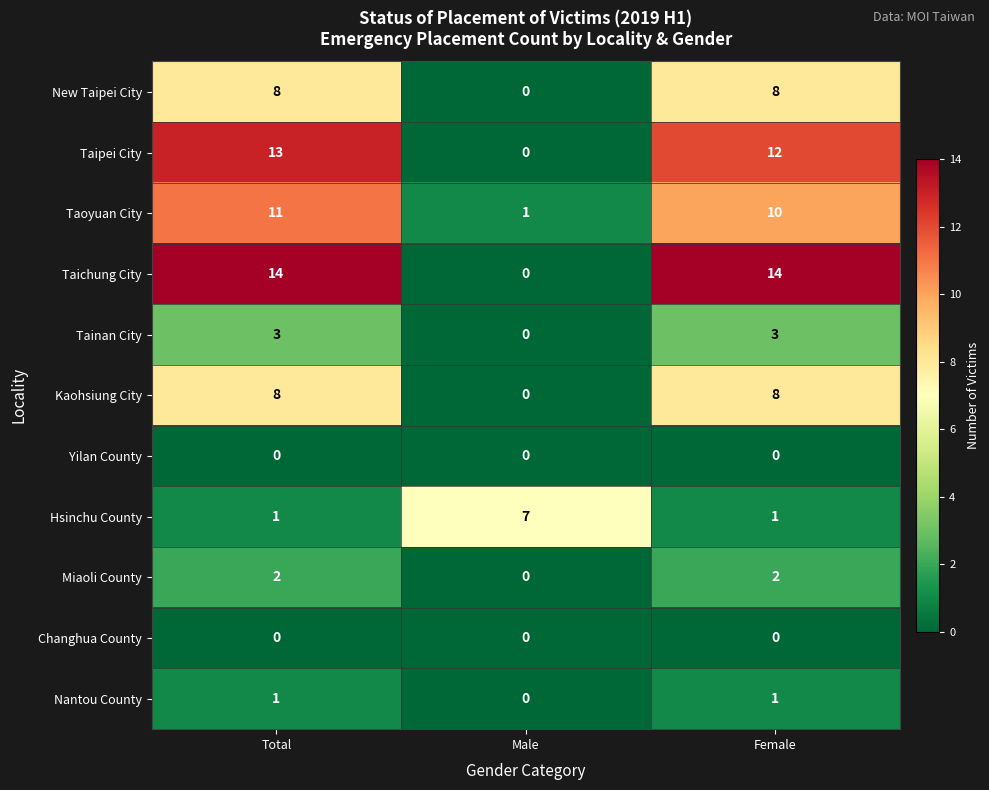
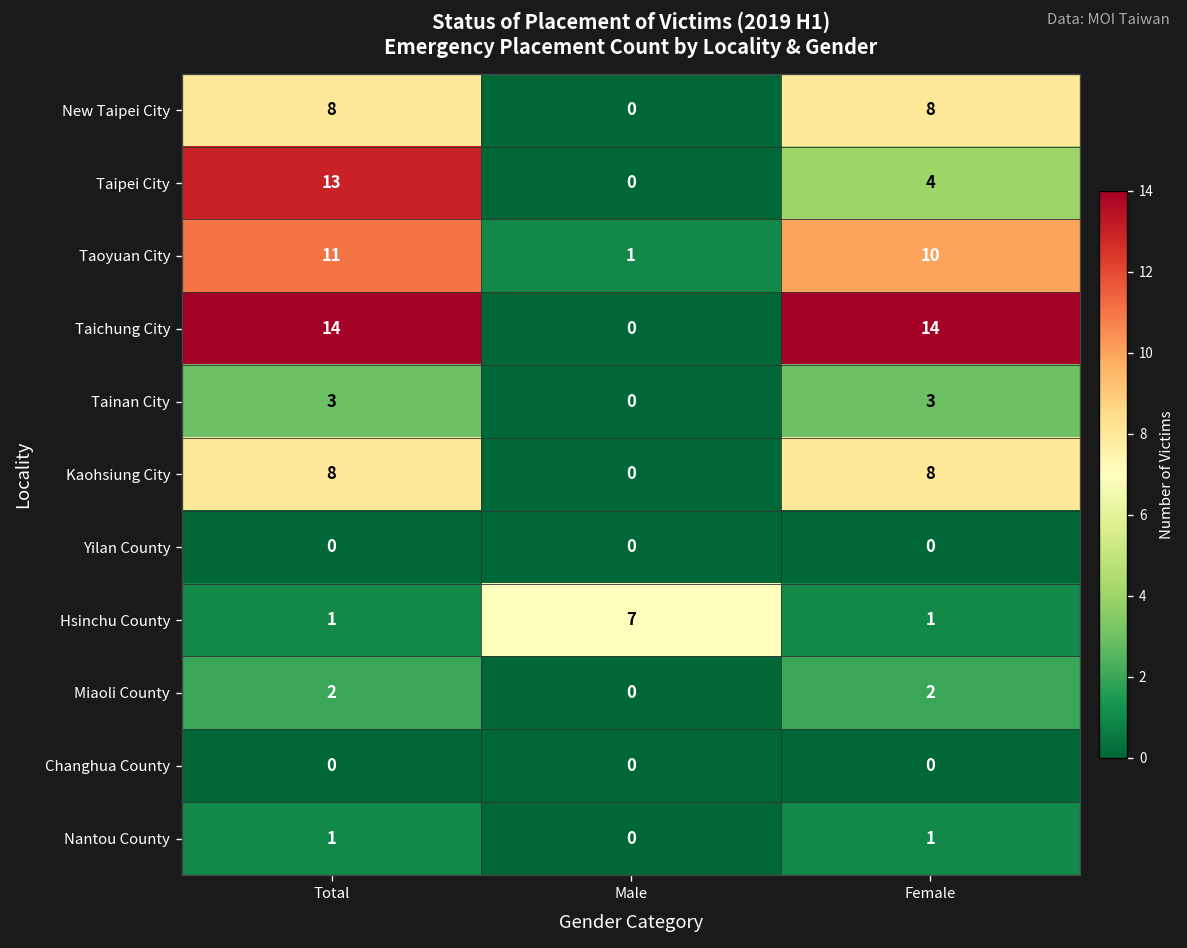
  {
    "New Taipei City": {
      "Total": 8,
      "Male": 0,
      "Female": 8
    },
    "Taipei City": {
      "Total": 13,
      "Male": 0,
-     "Female": 12
+     "Female": 4
    },
    "Taoyuan City": {
      "Total": 11,
      "Male": 1,
      "Female": 10
    },
    "Taichung City": {
      "Total": 14,
      "Male": 0,
      "Female": 14
    },
    "Tainan City": {
      "Total": 3,
      "Male": 0,
      "Female": 3
    },
    "Kaohsiung City": {
      "Total": 8,
      "Male": 0,
      "Female": 8
    },
    "Yilan County": {
      "Total": 0,
      "Male": 0,
      "Female": 0
    },
    "Hsinchu County": {
      "Total": 1,
      "Male": 7,
      "Female": 1
    },
    "Miaoli County": {
      "Total": 2,
      "Male": 0,
      "Female": 2
    },
    "Changhua County": {
      "Total": 0,
      "Male": 0,
      "Female": 0
    },
    "Nantou County": {
      "Total": 1,
      "Male": 0,
      "Female": 1
    }
  }
